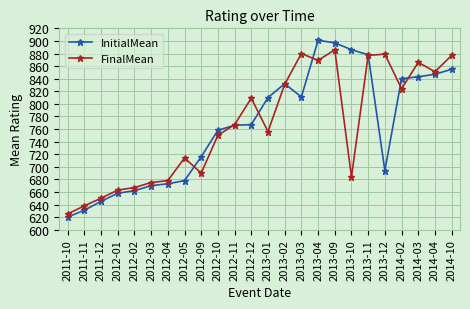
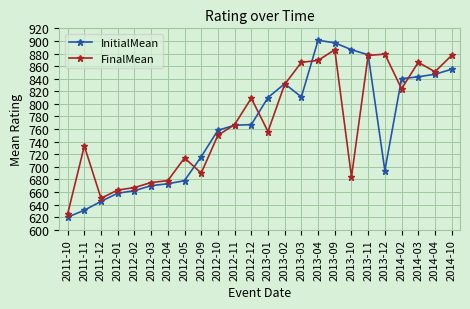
  {
    "InitialMean": {
      "2011-10": 620,
      "2011-11": 630,
      "2011-12": 650,
      "2012-01": 660,
      "2012-02": 660,
      "2012-03": 670,
      "2012-04": 670,
      "2012-05": 680,
      "2012-09": 720,
      "2012-10": 760,
      "2012-12": 770,
      "2013-01": 810,
      "2013-03": 810,
      "2013-04": 900,
      "2013-09": 900,
      "2013-10": 890,
      "2013-12": 690,
      "2014-02": 840,
      "2014-03": 840,
      "2014-10": 860
    },
    "FinalMean": {
      "2011-10": 630,
-     "2011-11": 640,
+     "2011-11": 730,
      "2011-12": 650,
      "2012-01": 660,
      "2012-02": 670,
      "2012-03": 680,
      "2012-04": 680,
      "2012-05": 710,
      "2012-09": 690,
      "2012-10": 750,
      "2012-12": 810,
      "2013-01": 760,
-     "2013-03": 880,
+     "2013-03": 870,
      "2013-04": 870,
      "2013-09": 890,
      "2013-10": 680,
      "2013-12": 880,
      "2014-02": 820,
      "2014-03": 870,
      "2014-10": 880
    }
  }
